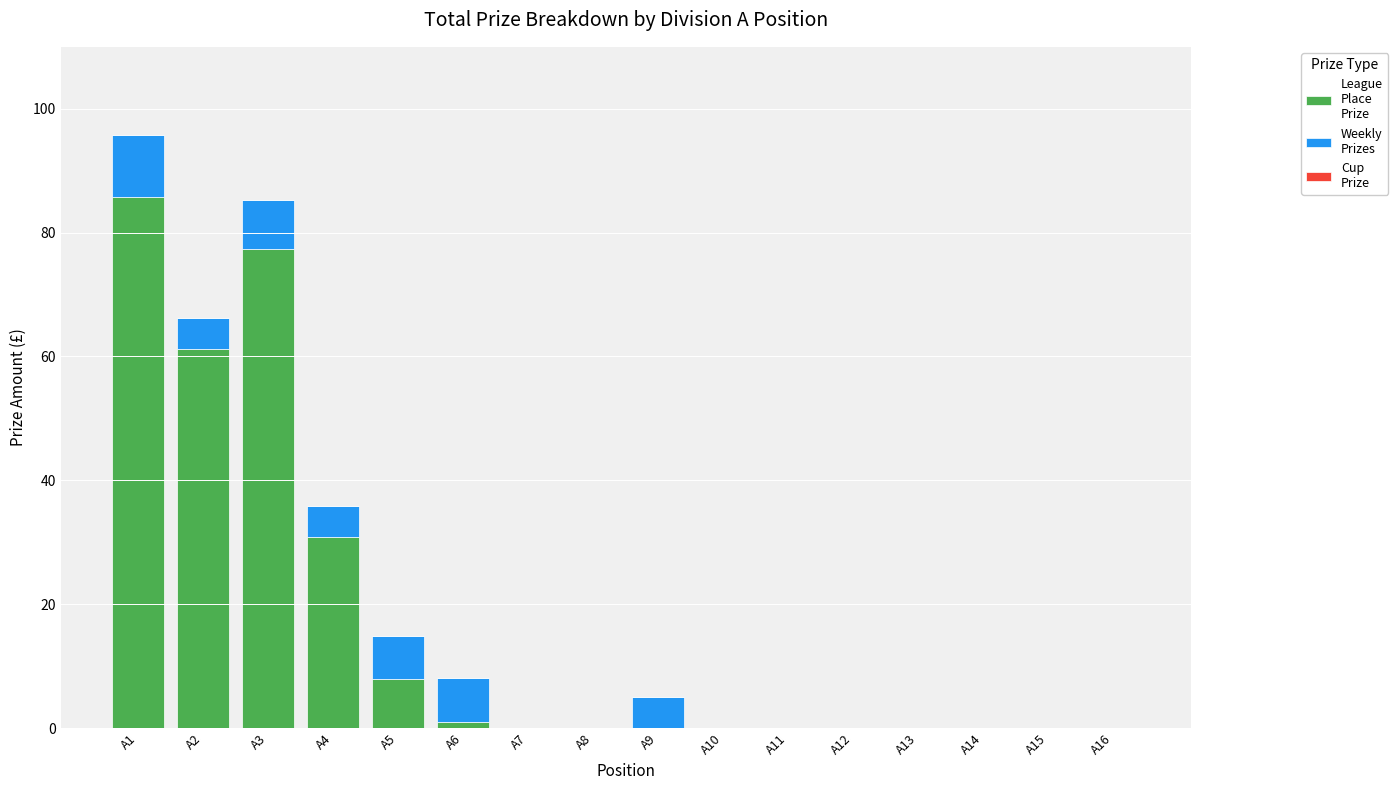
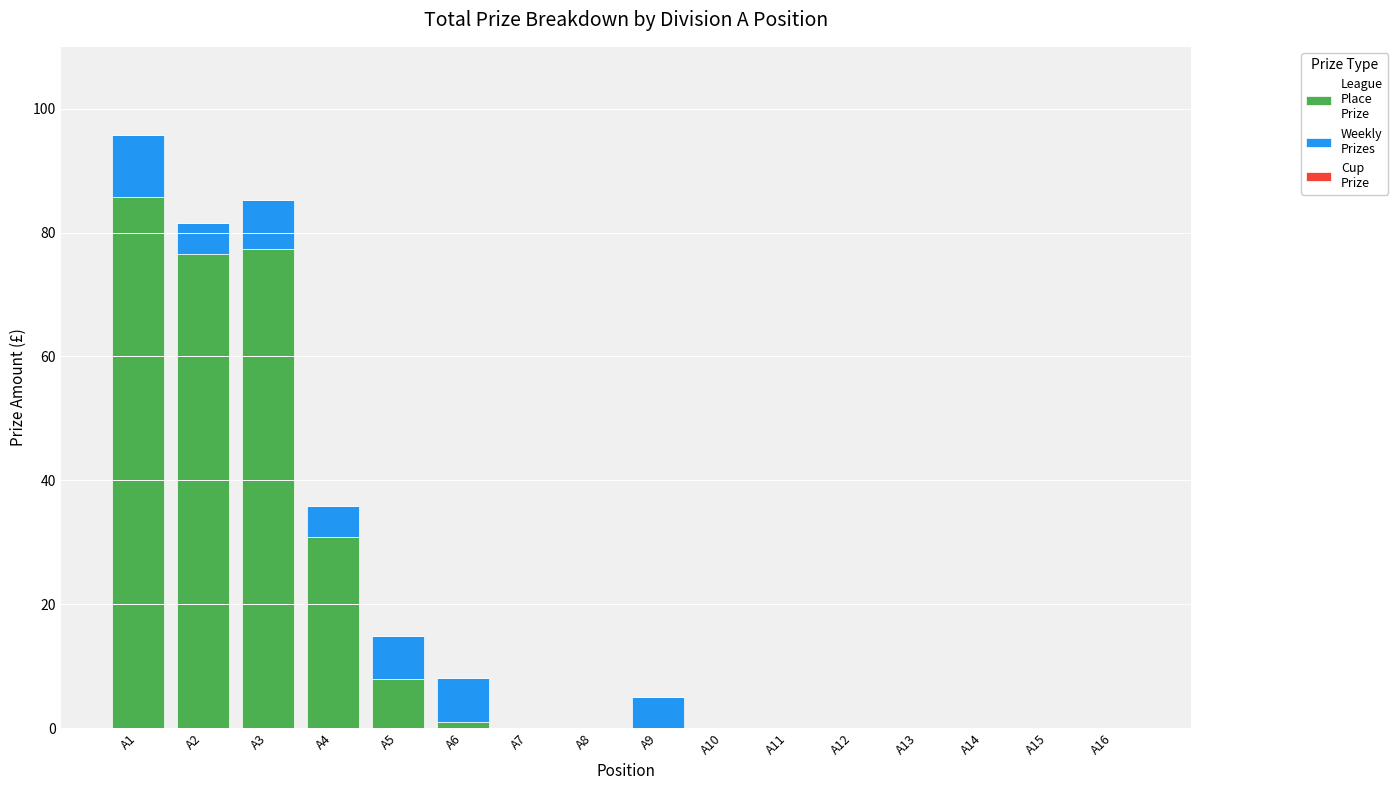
  {
    "League Place Prize": {
      "A1": 86,
-     "A2": 61,
+     "A2": 76,
      "A3": 77,
      "A4": 31,
      "A5": 8,
      "A6": 1,
      "A7": 0,
      "A8": 0,
      "A9": 0,
      "A10": 0,
      "A11": 0,
      "A12": 0,
      "A13": 0,
      "A14": 0,
      "A15": 0,
      "A16": 0
    },
    "Cup Prize": {
      "A7": 0,
      "A8": 0,
      "A10": 0,
      "A11": 0,
      "A12": 0,
      "A13": 0,
      "A14": 0,
      "A15": 0,
      "A16": 0
    }
  }
